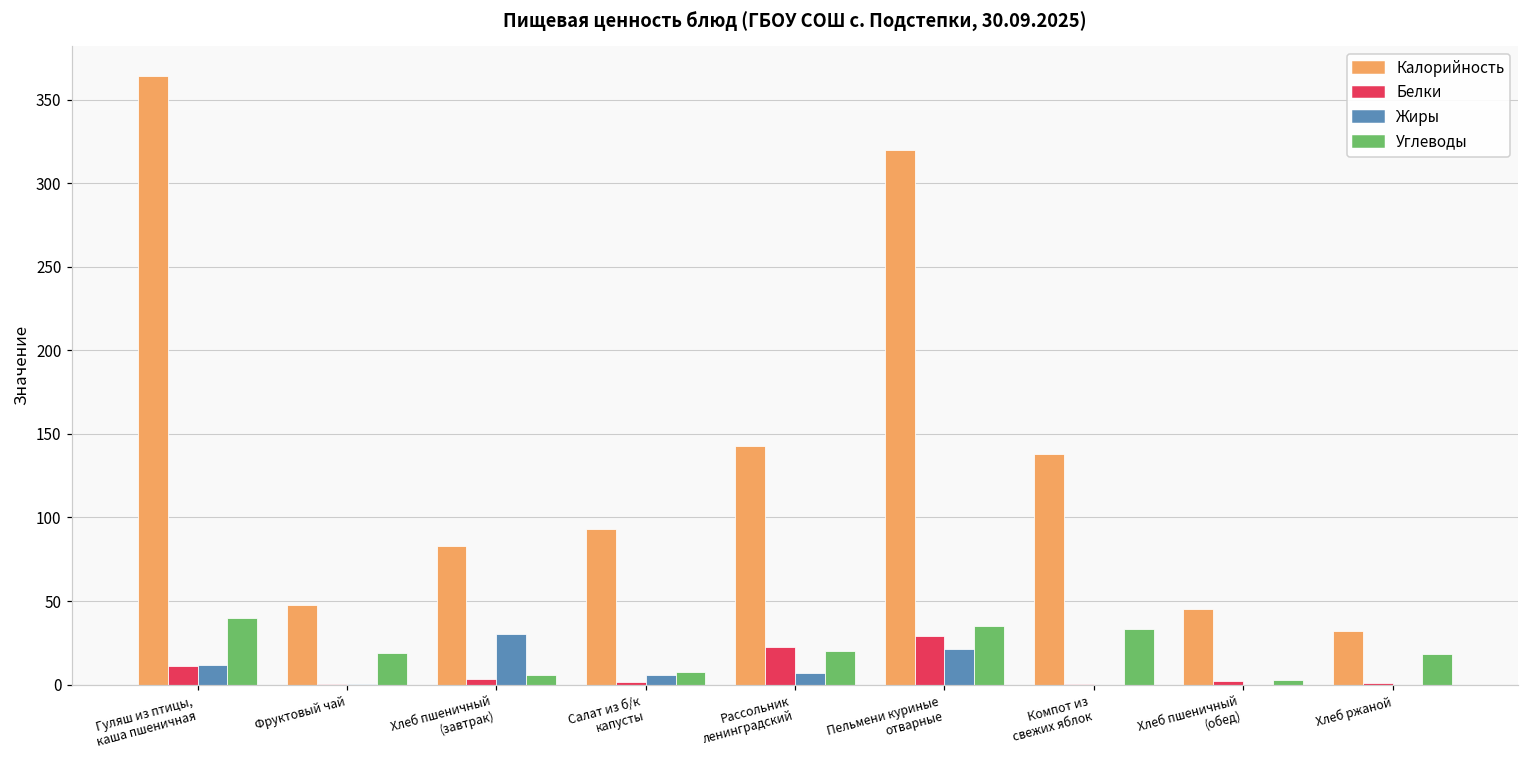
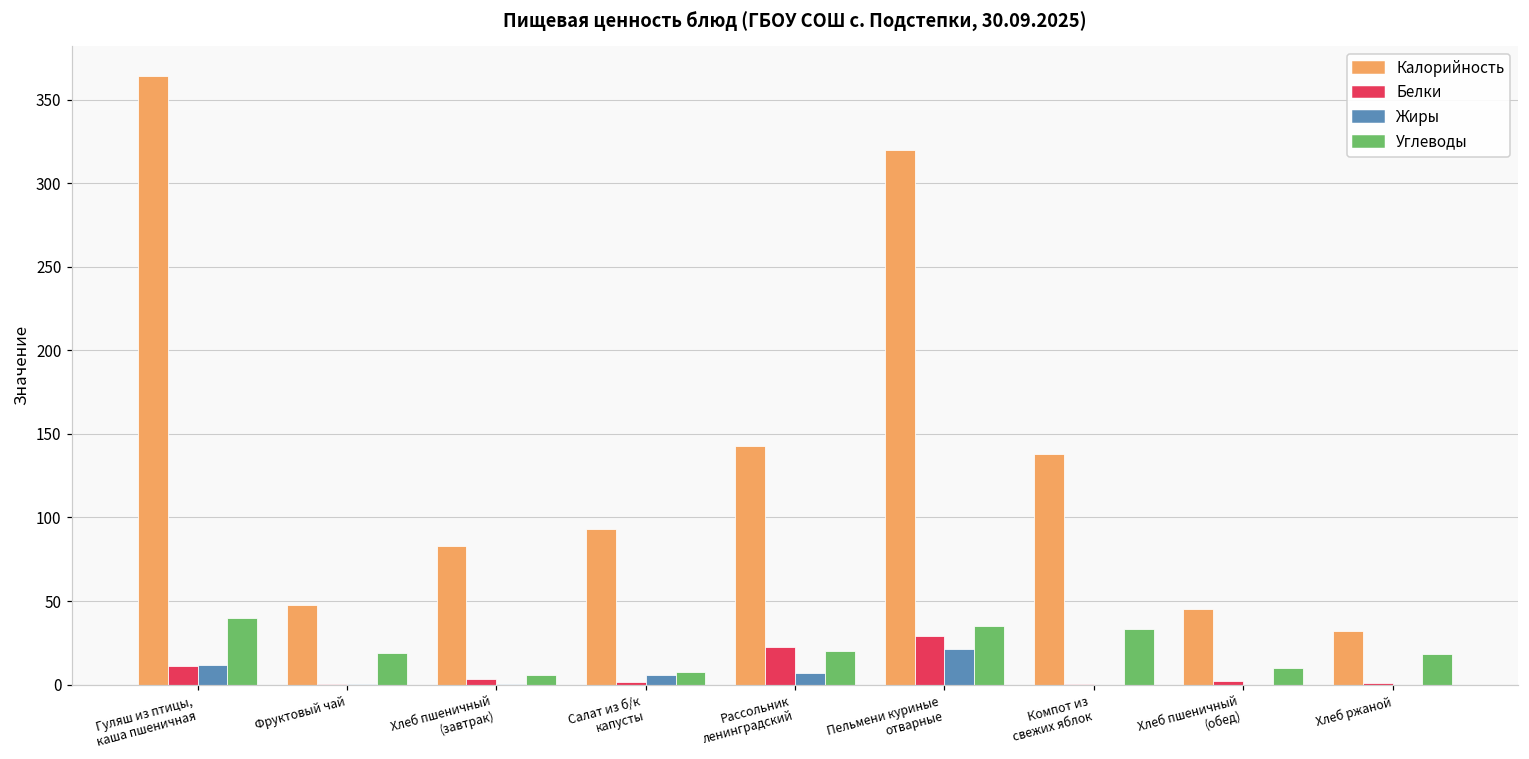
  {
    "Калорийность": {
      "Гуляш из птицы, каша пшеничная": 364,
      "Фруктовый чай": 48,
      "Хлеб пшеничный (завтрак)": 83,
      "Салат из б/к капусты": 93,
      "Рассольник ленинградский": 143,
      "Пельмени куриные отварные": 320,
      "Компот из свежих яблок": 138,
      "Хлеб пшеничный (обед)": 45,
      "Хлеб ржаной": 32
    },
    "Белки": {
      "Гуляш из птицы, каша пшеничная": 11,
      "Хлеб пшеничный (завтрак)": 3,
      "Рассольник ленинградский": 22,
      "Пельмени куриные отварные": 29,
      "Хлеб пшеничный (обед)": 2
    },
    "Жиры": {
      "Гуляш из птицы, каша пшеничная": 12,
-     "Хлеб пшеничный (завтрак)": 30,
+     "Хлеб пшеничный (завтрак)": 0,
      "Салат из б/к капусты": 5,
      "Рассольник ленинградский": 7,
      "Пельмени куриные отварные": 21,
      "Компот из свежих яблок": 0,
      "Хлеб пшеничный (обед)": 0,
      "Хлеб ржаной": 0
    },
    "Углеводы": {
      "Гуляш из птицы, каша пшеничная": 40,
      "Фруктовый чай": 19,
      "Хлеб пшеничный (завтрак)": 6,
      "Салат из б/к капусты": 7,
      "Рассольник ленинградский": 20,
      "Пельмени куриные отварные": 35,
      "Компот из свежих яблок": 34,
-     "Хлеб пшеничный (обед)": 3,
+     "Хлеб пшеничный (обед)": 10,
      "Хлеб ржаной": 19
    }
  }
